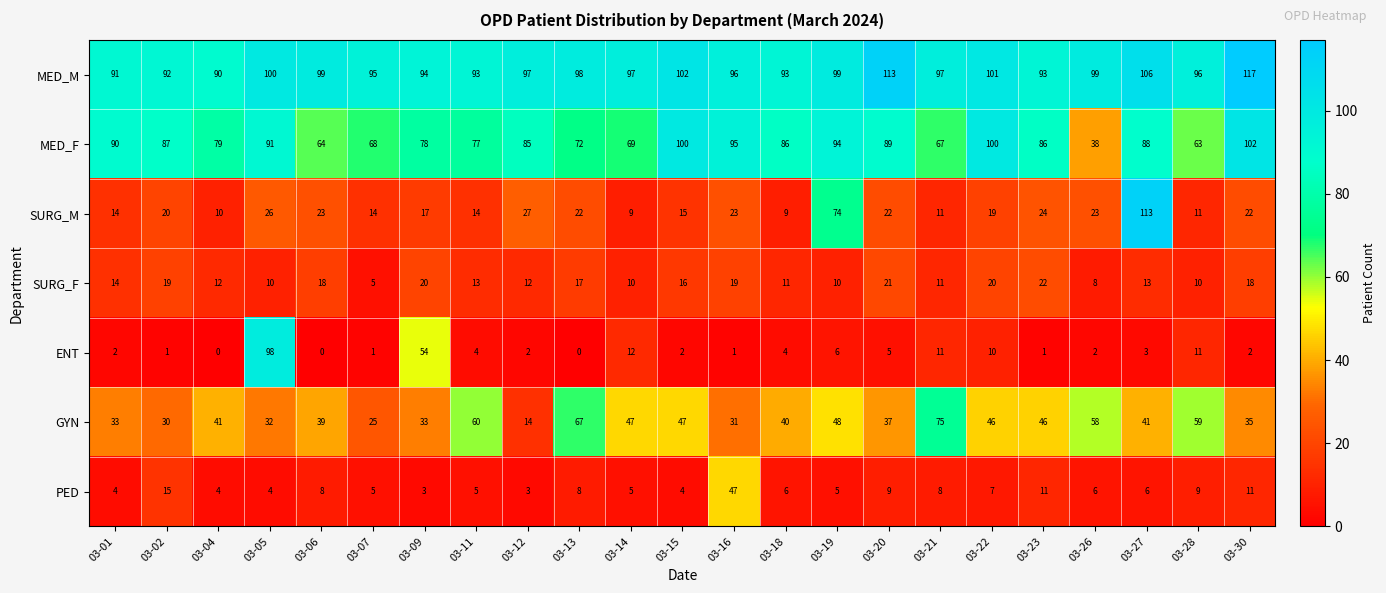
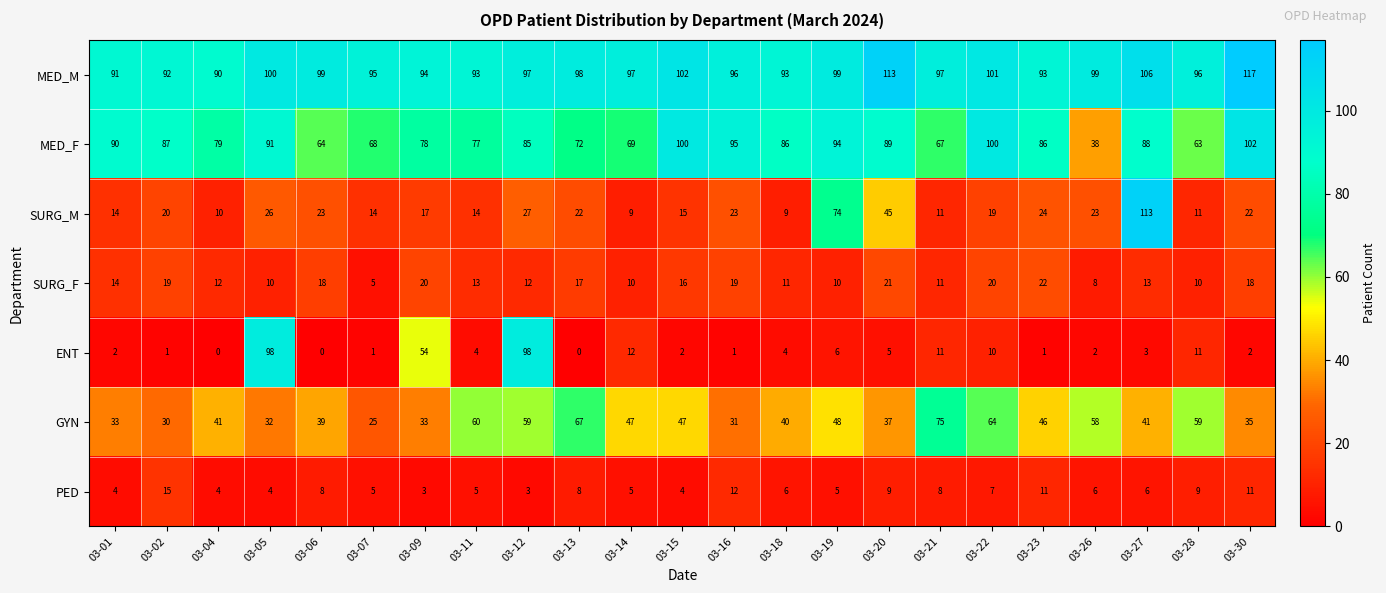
  {
    "MED_M": {
      "03-01": 91,
      "03-02": 92,
      "03-04": 90,
      "03-05": 100,
      "03-06": 99,
      "03-07": 95,
      "03-09": 94,
      "03-11": 93,
      "03-12": 97,
      "03-13": 98,
      "03-14": 97,
      "03-15": 102,
      "03-16": 96,
      "03-18": 93,
      "03-19": 99,
      "03-20": 113,
      "03-21": 97,
      "03-22": 101,
      "03-23": 93,
      "03-26": 99,
      "03-27": 106,
      "03-28": 96,
      "03-30": 117
    },
    "MED_F": {
      "03-01": 90,
      "03-02": 87,
      "03-04": 79,
      "03-05": 91,
      "03-06": 64,
      "03-07": 68,
      "03-09": 78,
      "03-11": 77,
      "03-12": 85,
      "03-13": 72,
      "03-14": 69,
      "03-15": 100,
      "03-16": 95,
      "03-18": 86,
      "03-19": 94,
      "03-20": 89,
      "03-21": 67,
      "03-22": 100,
      "03-23": 86,
      "03-26": 38,
      "03-27": 88,
      "03-28": 63,
      "03-30": 102
    },
    "SURG_M": {
      "03-01": 14,
      "03-02": 20,
      "03-04": 10,
      "03-05": 26,
      "03-06": 23,
      "03-07": 14,
      "03-09": 17,
      "03-11": 14,
      "03-12": 27,
      "03-13": 22,
      "03-14": 9,
      "03-15": 15,
      "03-16": 23,
      "03-18": 9,
      "03-19": 74,
-     "03-20": 22,
+     "03-20": 45,
      "03-21": 11,
      "03-22": 19,
      "03-23": 24,
      "03-26": 23,
      "03-27": 113,
      "03-28": 11,
      "03-30": 22
    },
    "SURG_F": {
      "03-01": 14,
      "03-02": 19,
      "03-04": 12,
      "03-05": 10,
      "03-06": 18,
      "03-07": 5,
      "03-09": 20,
      "03-11": 13,
      "03-12": 12,
      "03-13": 17,
      "03-14": 10,
      "03-15": 16,
      "03-16": 19,
      "03-18": 11,
      "03-19": 10,
      "03-20": 21,
      "03-21": 11,
      "03-22": 20,
      "03-23": 22,
      "03-26": 8,
      "03-27": 13,
      "03-28": 10,
      "03-30": 18
    },
    "ENT": {
      "03-01": 2,
      "03-02": 1,
      "03-04": 0,
      "03-05": 98,
      "03-06": 0,
      "03-07": 1,
      "03-09": 54,
      "03-11": 4,
-     "03-12": 2,
+     "03-12": 98,
      "03-13": 0,
      "03-14": 12,
      "03-15": 2,
      "03-16": 1,
      "03-18": 4,
      "03-19": 6,
      "03-20": 5,
      "03-21": 11,
      "03-22": 10,
      "03-23": 1,
      "03-26": 2,
      "03-27": 3,
      "03-28": 11,
      "03-30": 2
    },
    "GYN": {
      "03-01": 33,
      "03-02": 30,
      "03-04": 41,
      "03-05": 32,
      "03-06": 39,
      "03-07": 25,
      "03-09": 33,
      "03-11": 60,
-     "03-12": 14,
+     "03-12": 59,
      "03-13": 67,
      "03-14": 47,
      "03-15": 47,
      "03-16": 31,
      "03-18": 40,
      "03-19": 48,
      "03-20": 37,
      "03-21": 75,
-     "03-22": 46,
+     "03-22": 64,
      "03-23": 46,
      "03-26": 58,
      "03-27": 41,
      "03-28": 59,
      "03-30": 35
    },
    "PED": {
      "03-01": 4,
      "03-02": 15,
      "03-04": 4,
      "03-05": 4,
      "03-06": 8,
      "03-07": 5,
      "03-09": 3,
      "03-11": 5,
      "03-12": 3,
      "03-13": 8,
      "03-14": 5,
      "03-15": 4,
-     "03-16": 47,
+     "03-16": 12,
      "03-18": 6,
      "03-19": 5,
      "03-20": 9,
      "03-21": 8,
      "03-22": 7,
      "03-23": 11,
      "03-26": 6,
      "03-27": 6,
      "03-28": 9,
      "03-30": 11
    }
  }
